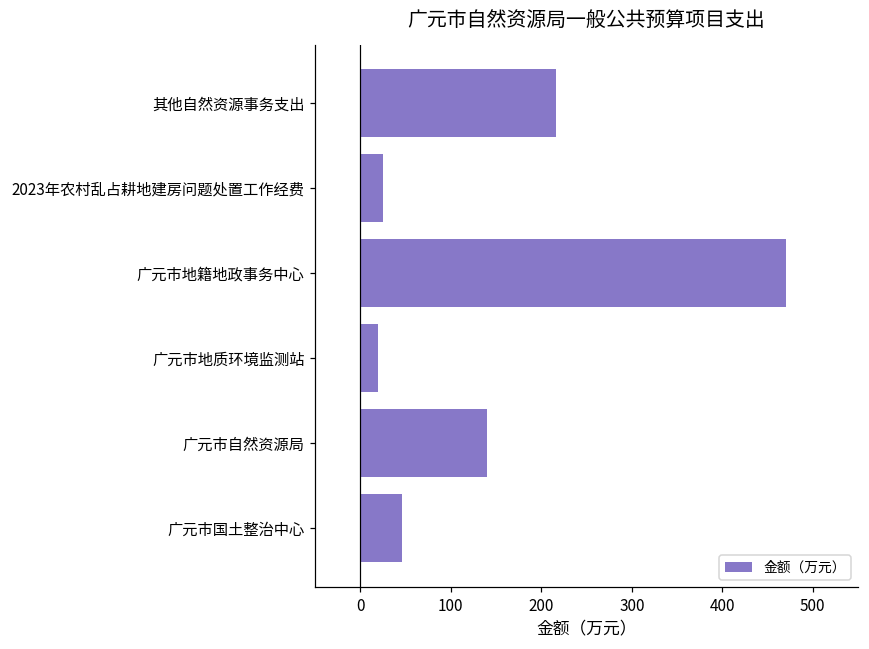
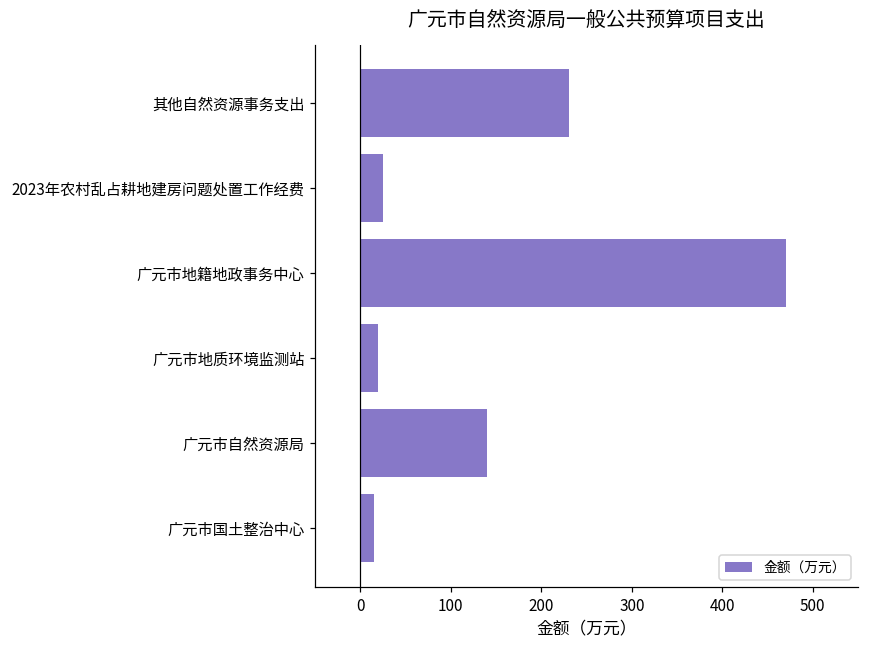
  {
-   "其他自然资源事务支出": 220,
+   "其他自然资源事务支出": 230,
    "2023年农村乱占耕地建房问题处置工作经费": 30,
    "广元市地籍地政事务中心": 470,
    "广元市地质环境监测站": 20,
    "广元市自然资源局": 140,
-   "广元市国土整治中心": 50
+   "广元市国土整治中心": 20
  }
